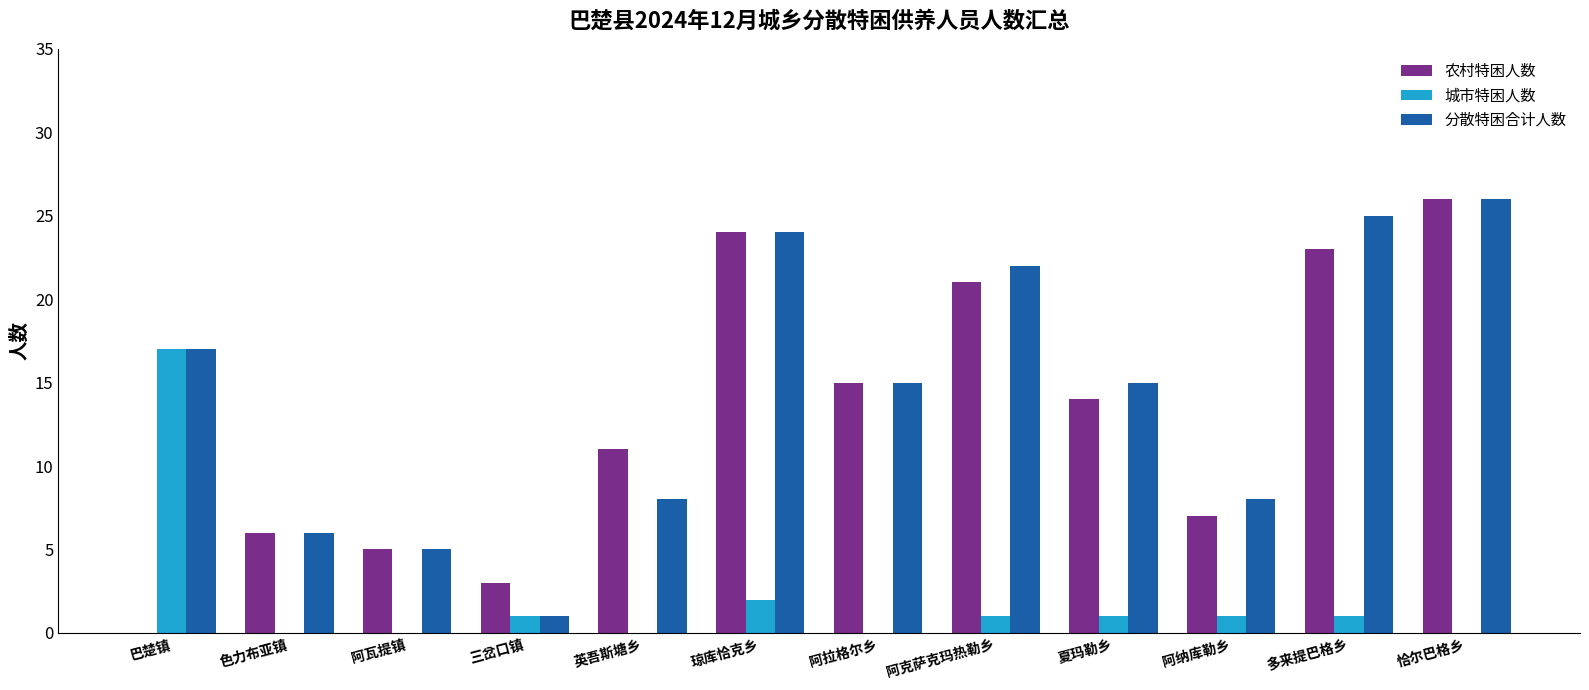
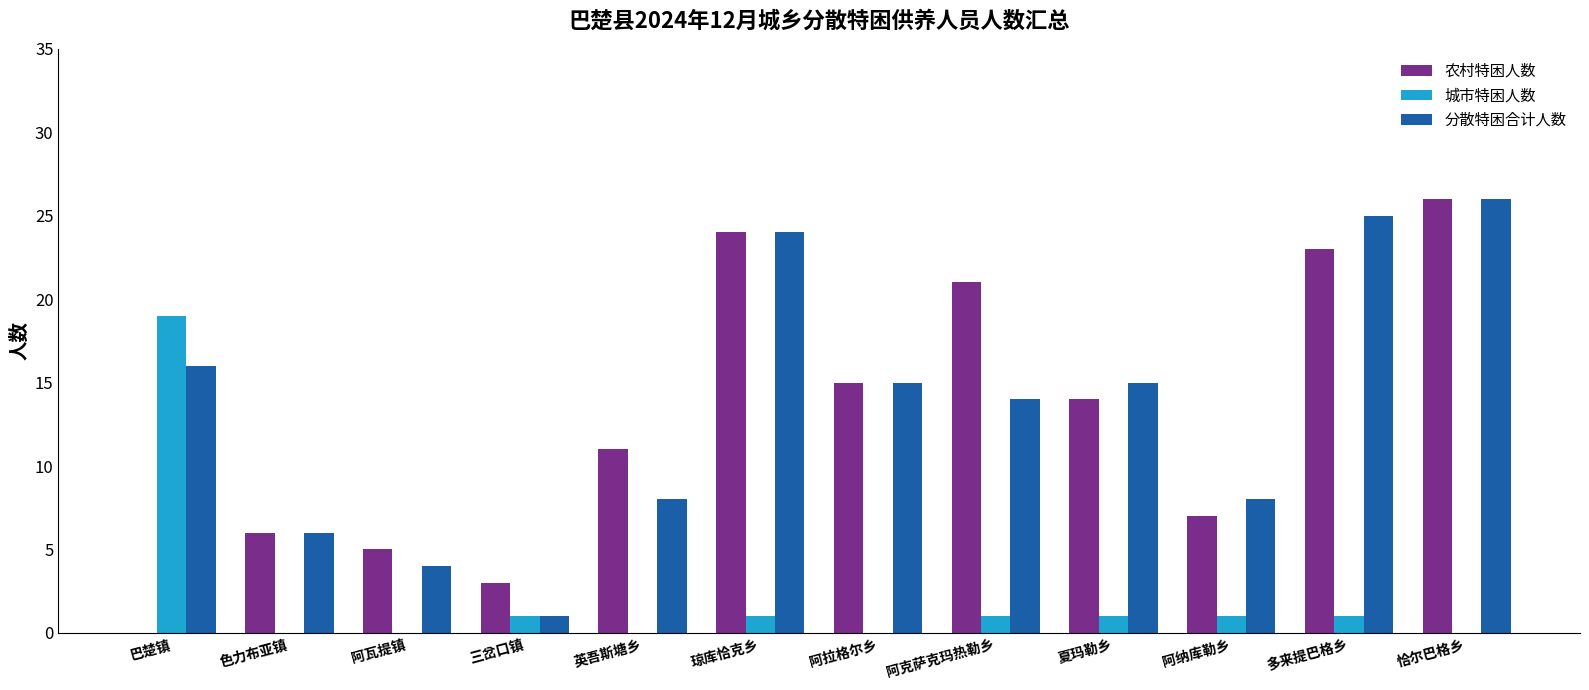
  {
    "农村特困人数": {
      "巴楚镇": 0,
      "色力布亚镇": 6,
      "阿瓦提镇": 5,
      "三岔口镇": 3,
      "英吾斯塘乡": 11,
      "琼库恰克乡": 24,
      "阿拉格尔乡": 15,
      "阿克萨克玛热勒乡": 21,
      "夏玛勒乡": 14,
      "阿纳库勒乡": 7,
      "多来提巴格乡": 23,
      "恰尔巴格乡": 26
    },
    "城市特困人数": {
-     "巴楚镇": 17,
+     "巴楚镇": 19,
      "色力布亚镇": 0,
      "阿瓦提镇": 0,
      "三岔口镇": 1,
      "英吾斯塘乡": 0,
-     "琼库恰克乡": 2,
+     "琼库恰克乡": 1,
      "阿拉格尔乡": 0,
      "阿克萨克玛热勒乡": 1,
      "夏玛勒乡": 1,
      "阿纳库勒乡": 1,
      "多来提巴格乡": 1,
      "恰尔巴格乡": 0
    },
    "分散特困合计人数": {
-     "巴楚镇": 17,
+     "巴楚镇": 16,
      "色力布亚镇": 6,
-     "阿瓦提镇": 5,
+     "阿瓦提镇": 4,
      "三岔口镇": 1,
      "英吾斯塘乡": 8,
      "琼库恰克乡": 24,
      "阿拉格尔乡": 15,
-     "阿克萨克玛热勒乡": 22,
+     "阿克萨克玛热勒乡": 14,
      "夏玛勒乡": 15,
      "阿纳库勒乡": 8,
      "多来提巴格乡": 25,
      "恰尔巴格乡": 26
    }
  }
